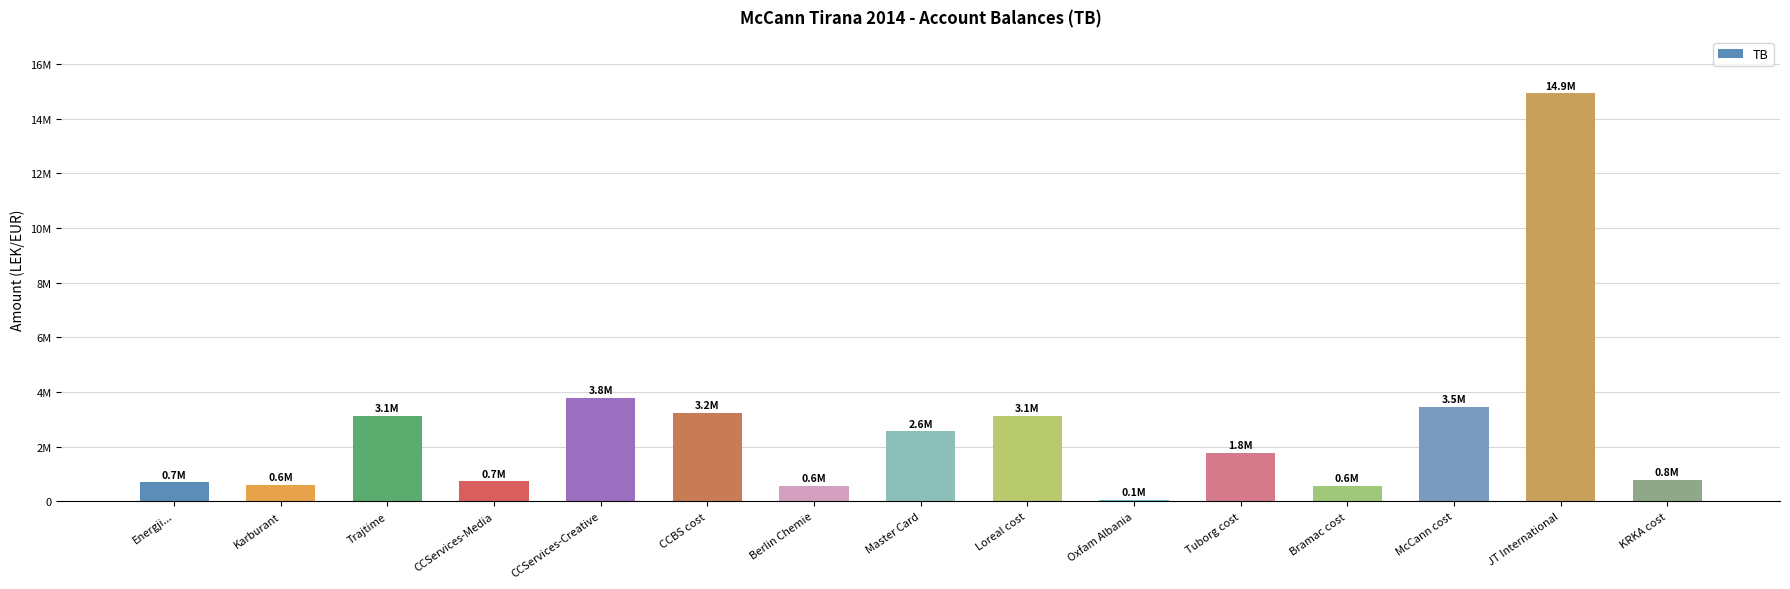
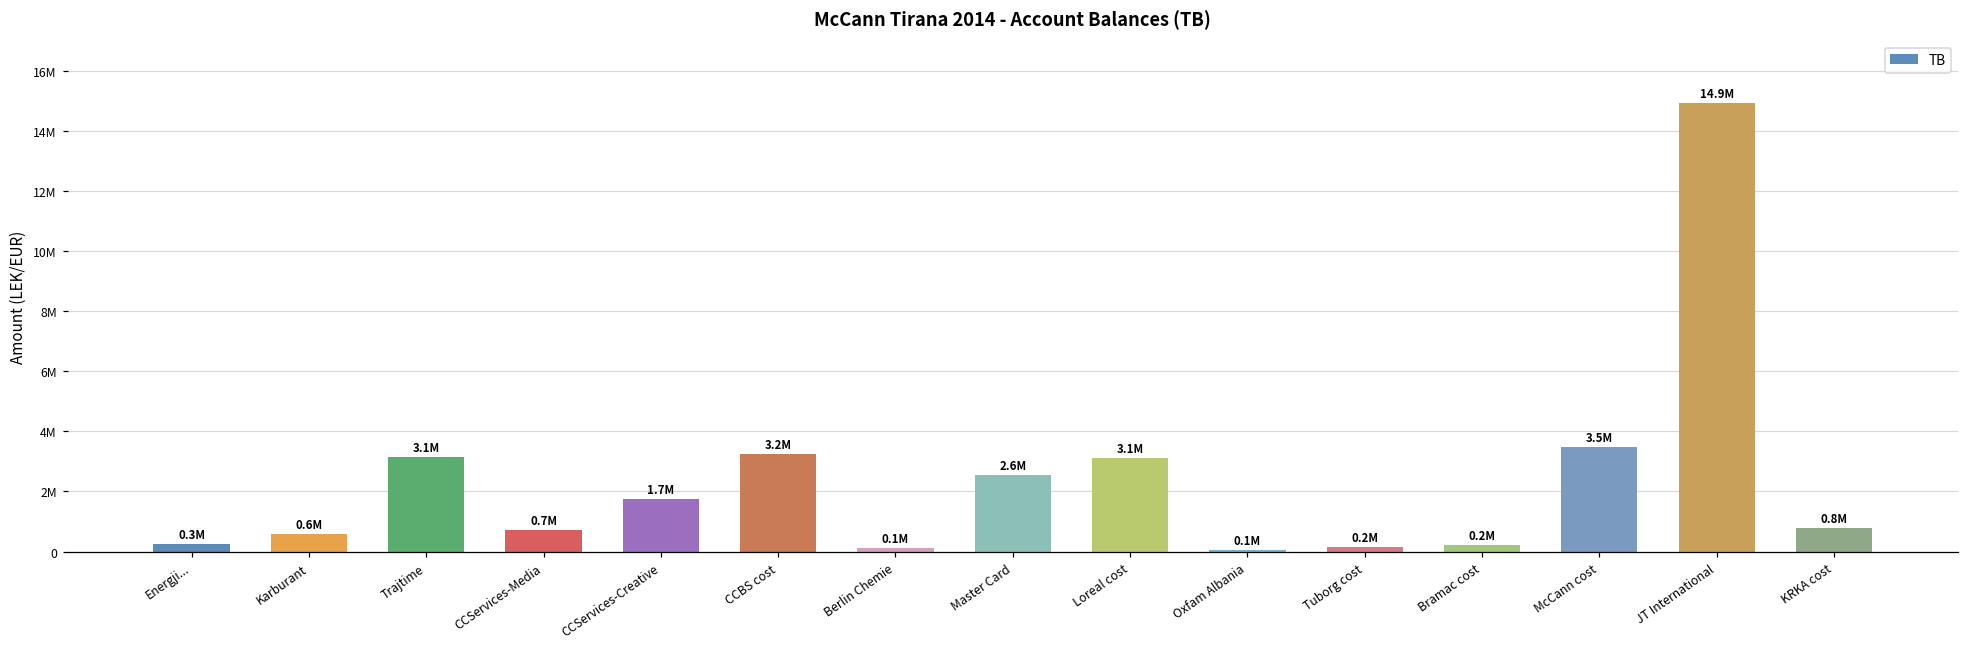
  {
-   "Energji...": "0.7M",
+   "Energji...": "0.3M",
    "Karburant": "0.6M",
    "Trajtime": "3.1M",
    "CCServices-Media": "0.7M",
-   "CCServices-Creative": "3.8M",
+   "CCServices-Creative": "1.7M",
    "CCBS cost": "3.2M",
-   "Berlin Chemie": "0.6M",
+   "Berlin Chemie": "0.1M",
    "Master Card": "2.6M",
    "Loreal cost": "3.1M",
    "Oxfam Albania": "0.1M",
-   "Tuborg cost": "1.8M",
-   "Bramac cost": "0.6M",
+   "Tuborg cost": "0.2M",
+   "Bramac cost": "0.2M",
    "McCann cost": "3.5M",
    "JT International": "14.9M",
    "KRKA cost": "0.8M"
  }
